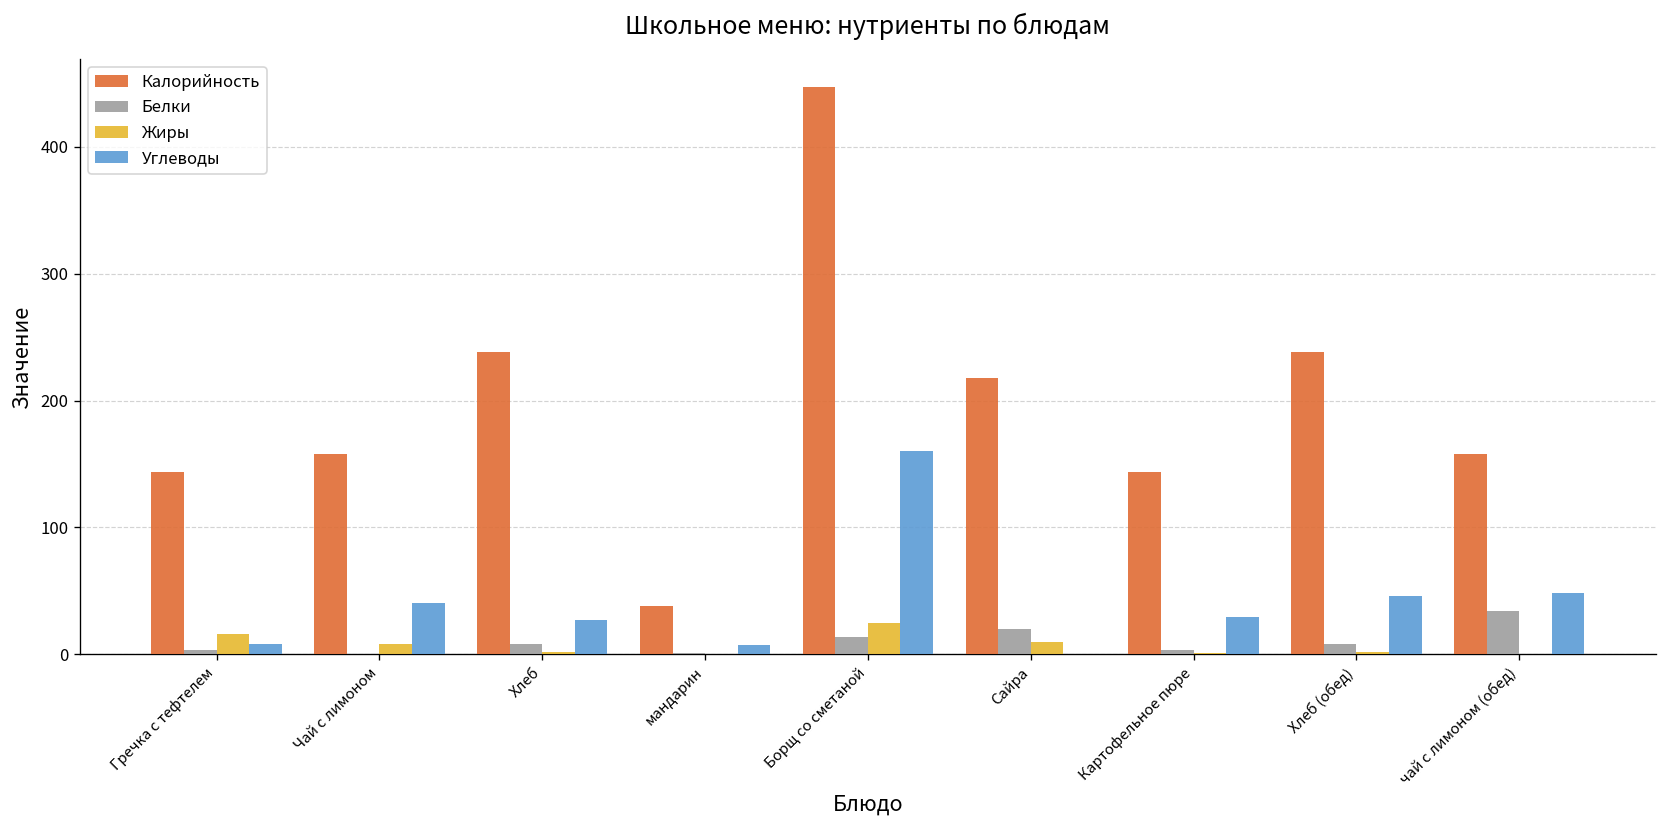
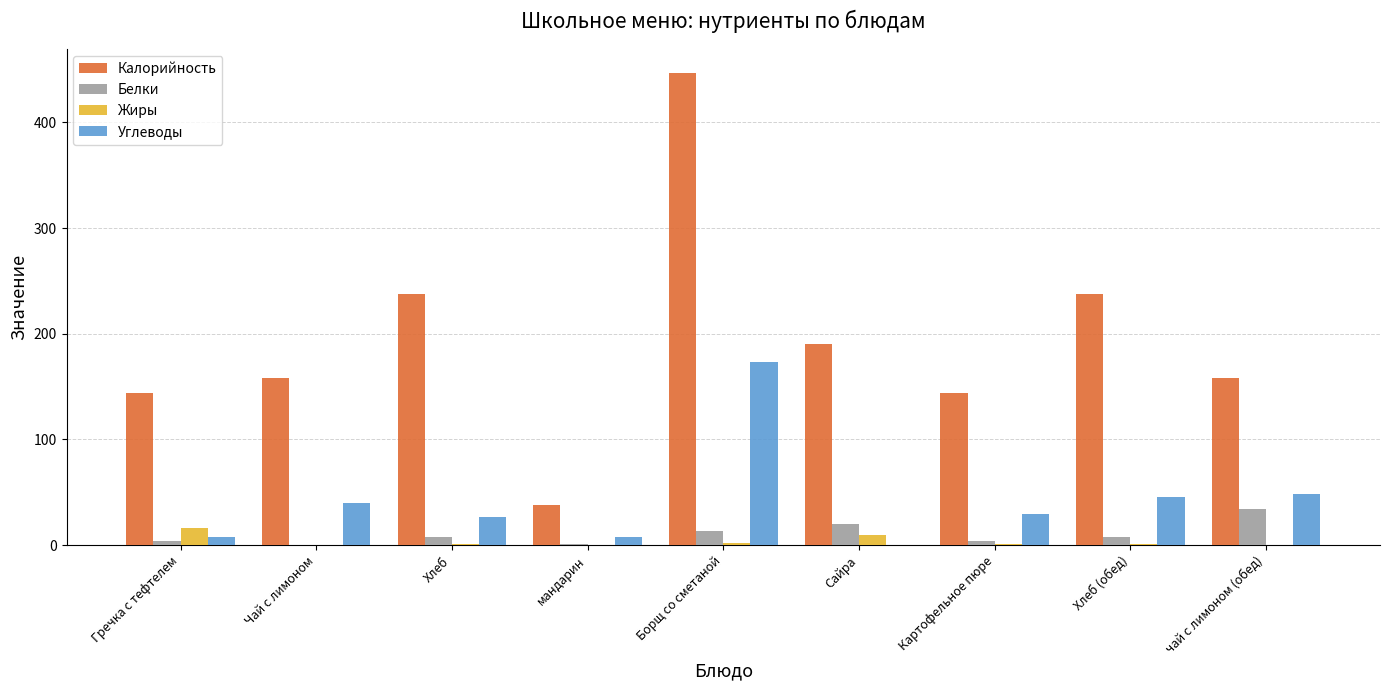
  {
    "Калорийность": {
      "Гречка с тефтелем": 144,
      "Чай с лимоном": 158,
      "Хлеб": 238,
      "мандарин": 38,
      "Борщ со сметаной": 447,
-     "Сайра": 218,
+     "Сайра": 190,
      "Картофельное пюре": 144,
      "Хлеб (обед)": 238,
      "чай с лимоном (обед)": 158
    },
    "Белки": {
      "Гречка с тефтелем": 4,
      "Чай с лимоном": 0,
      "Хлеб": 8,
      "Борщ со сметаной": 14,
      "Сайра": 20,
      "Картофельное пюре": 4,
      "Хлеб (обед)": 8,
      "чай с лимоном (обед)": 34
    },
    "Жиры": {
      "Гречка с тефтелем": 16,
-     "Чай с лимоном": 8,
-     "Борщ со сметаной": 24,
+     "Чай с лимоном": 0,
+     "Борщ со сметаной": 2,
      "Сайра": 10,
      "чай с лимоном (обед)": 0
    },
    "Углеводы": {
      "Гречка с тефтелем": 8,
      "Чай с лимоном": 40,
      "Хлеб": 27,
      "мандарин": 8,
-     "Борщ со сметаной": 160,
+     "Борщ со сметаной": 173,
      "Сайра": 0,
      "Картофельное пюре": 29,
      "Хлеб (обед)": 46,
      "чай с лимоном (обед)": 48
    }
  }
